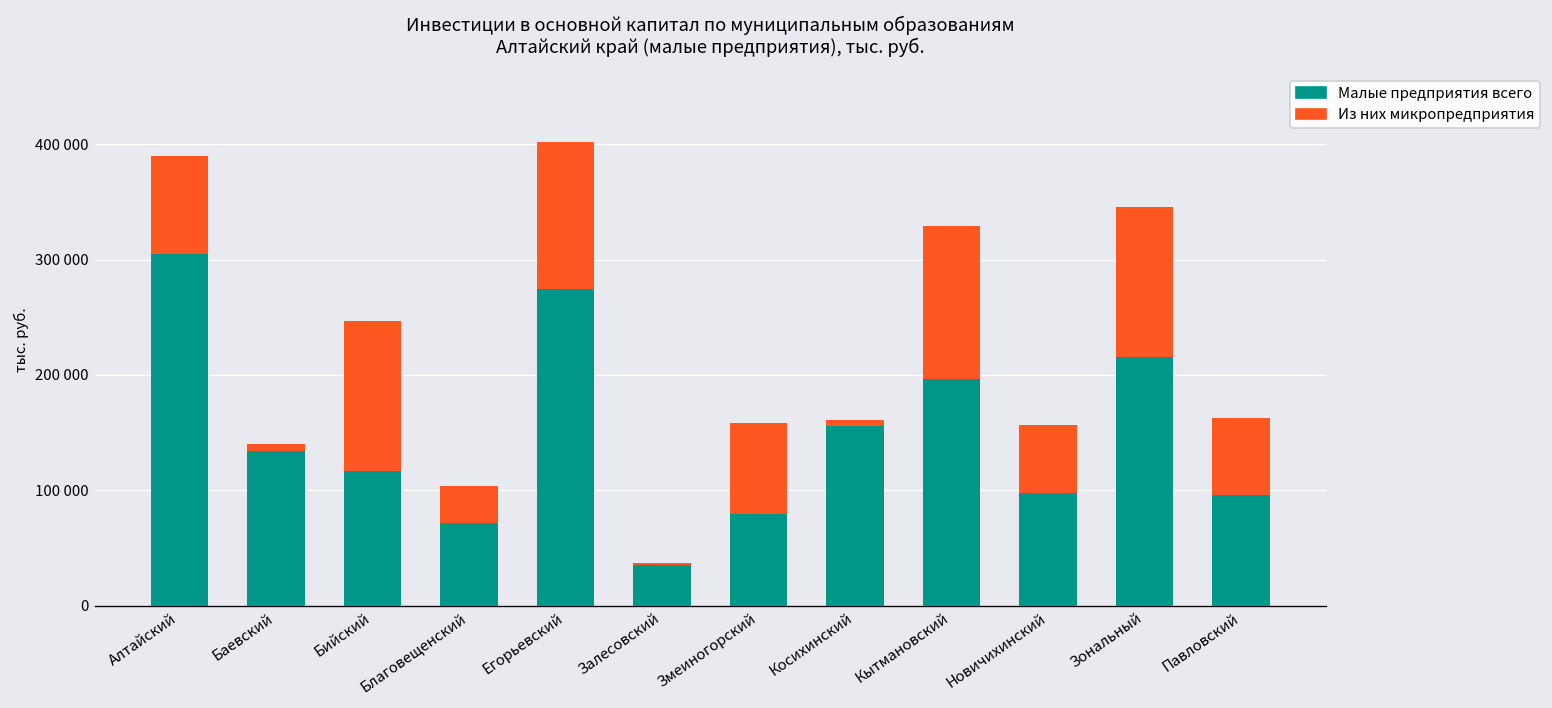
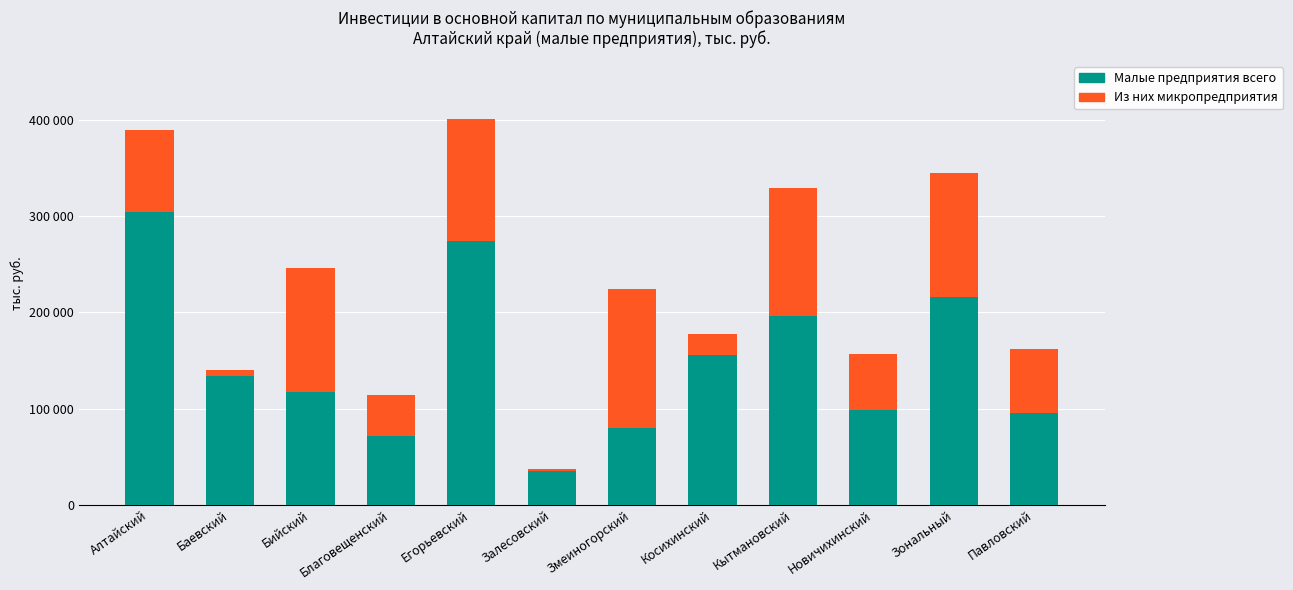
  {
    "Малые предприятия всего": {
      "Алтайский": 300000,
      "Баевский": 130000,
      "Бийский": 120000,
      "Благовещенский": 70000,
      "Егорьевский": 270000,
      "Залесовский": 40000,
      "Змеиногорский": 80000,
      "Косихинский": 160000,
      "Кытмановский": 200000,
      "Новичихинский": 100000,
      "Зональный": 220000,
      "Павловский": 100000
    },
    "Из них микропредприятия": {
      "Алтайский": 90000,
      "Баевский": 10000,
      "Бийский": 130000,
-     "Благовещенский": 30000,
+     "Благовещенский": 40000,
      "Егорьевский": 130000,
-     "Змеиногорский": 80000,
-     "Косихинский": 10000,
+     "Змеиногорский": 140000,
+     "Косихинский": 20000,
      "Кытмановский": 130000,
      "Новичихинский": 60000,
      "Зональный": 130000,
      "Павловский": 70000
    }
  }
